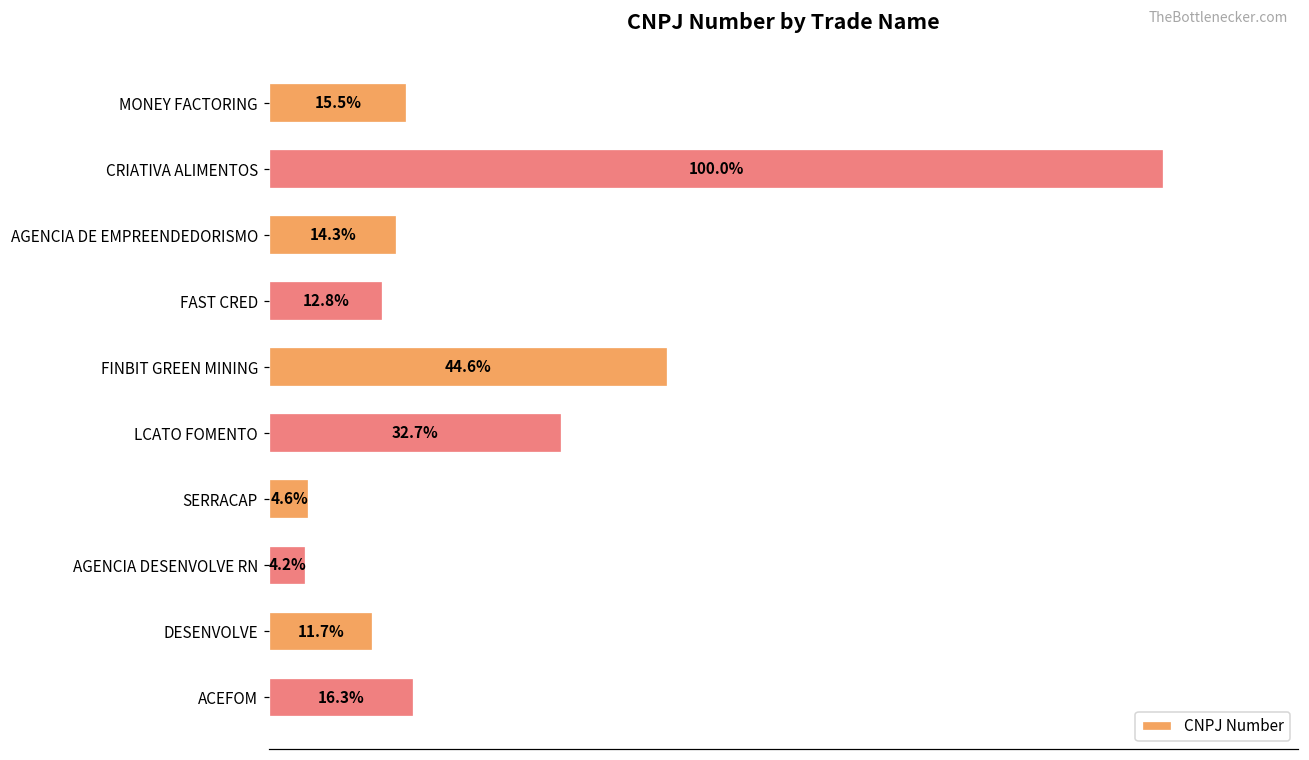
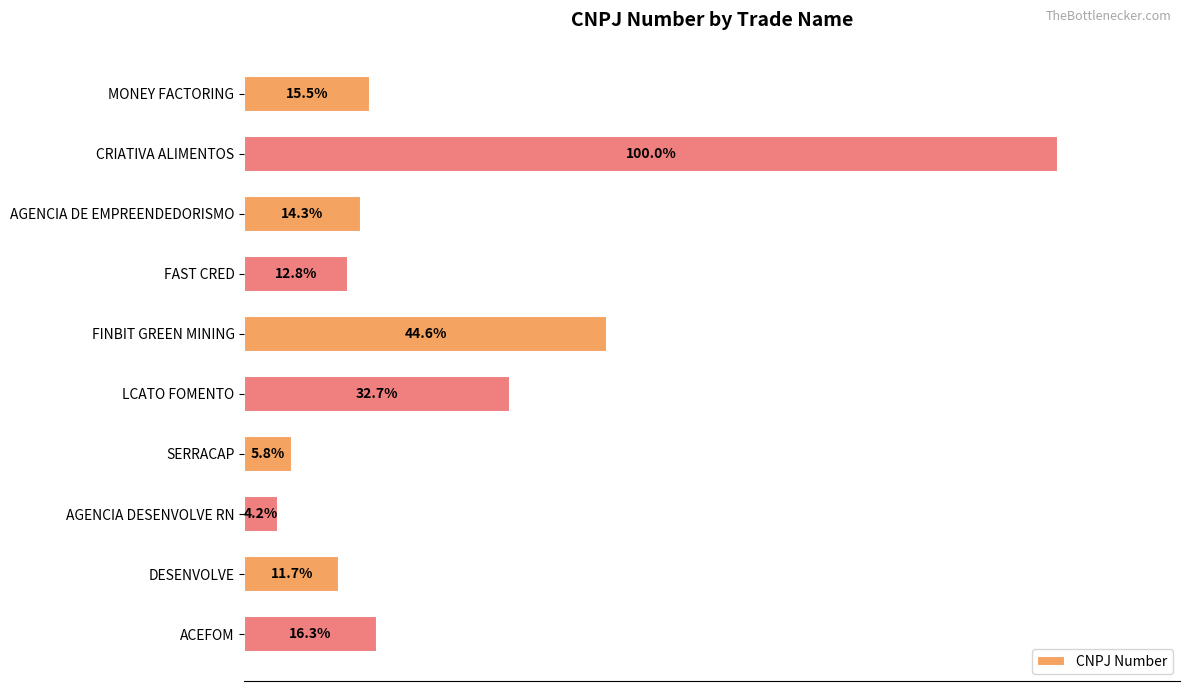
  {
    "MONEY FACTORING": "15.5%",
    "CRIATIVA ALIMENTOS": "100.0%",
    "AGENCIA DE EMPREENDEDORISMO": "14.3%",
    "FAST CRED": "12.8%",
    "FINBIT GREEN MINING": "44.6%",
    "LCATO FOMENTO": "32.7%",
-   "SERRACAP": "4.6%",
+   "SERRACAP": "5.8%",
    "AGENCIA DESENVOLVE RN": "4.2%",
    "DESENVOLVE": "11.7%",
    "ACEFOM": "16.3%"
  }
